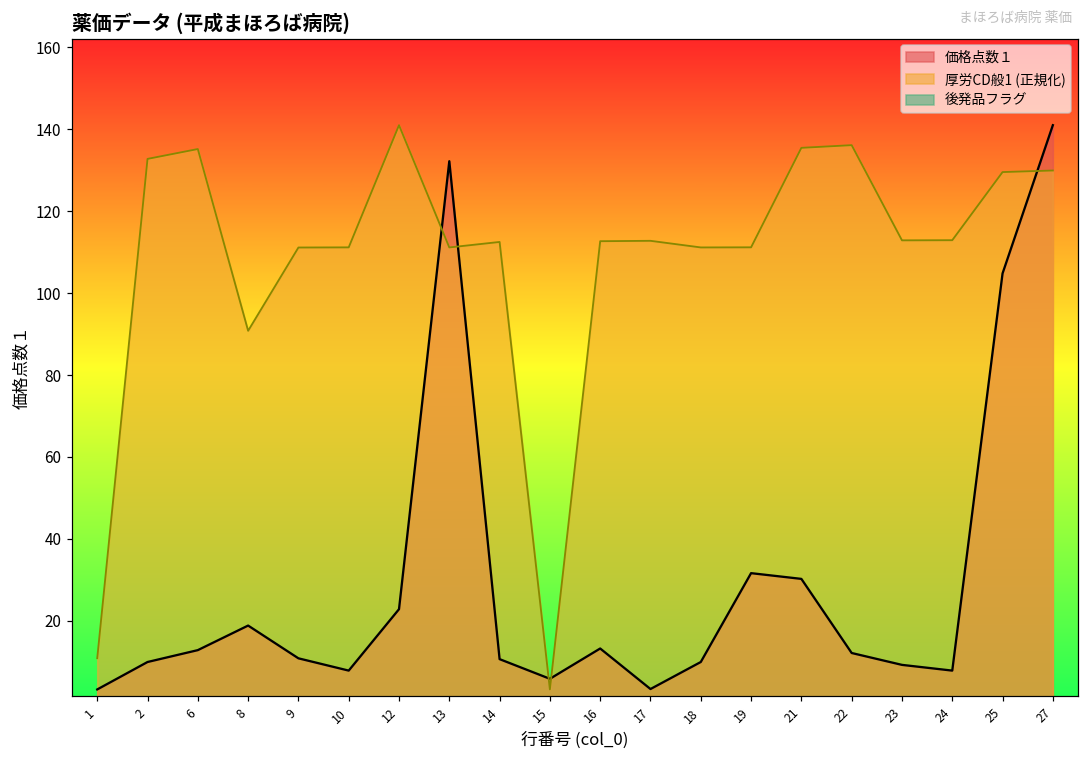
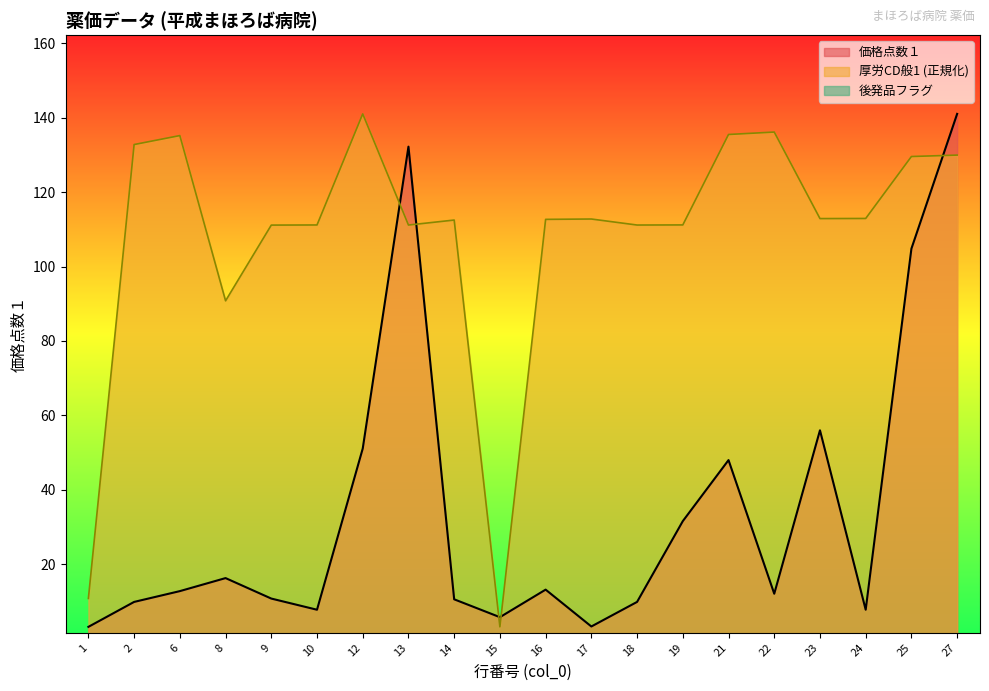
  {
    "価格点数１": {
      "1": 3,
      "2": 10,
      "6": 13,
-     "8": 19,
+     "8": 16,
      "9": 11,
      "10": 8,
-     "12": 23,
+     "12": 51,
      "13": 132,
      "14": 11,
      "15": 6,
      "16": 13,
      "17": 3,
      "18": 10,
      "19": 32,
-     "21": 30,
+     "21": 48,
      "22": 12,
-     "23": 9,
+     "23": 56,
      "24": 8,
      "25": 105,
      "27": 141
    },
    "厚労CD般1 (正規化)": {
      "1": 11,
      "2": 133,
      "6": 135,
      "8": 91,
      "9": 111,
      "10": 111,
      "12": 141,
      "13": 111,
      "14": 112,
      "15": 3,
      "16": 113,
      "17": 113,
      "18": 111,
      "19": 111,
      "21": 135,
      "22": 136,
      "23": 113,
      "24": 113,
      "25": 130,
      "27": 130
    }
  }
